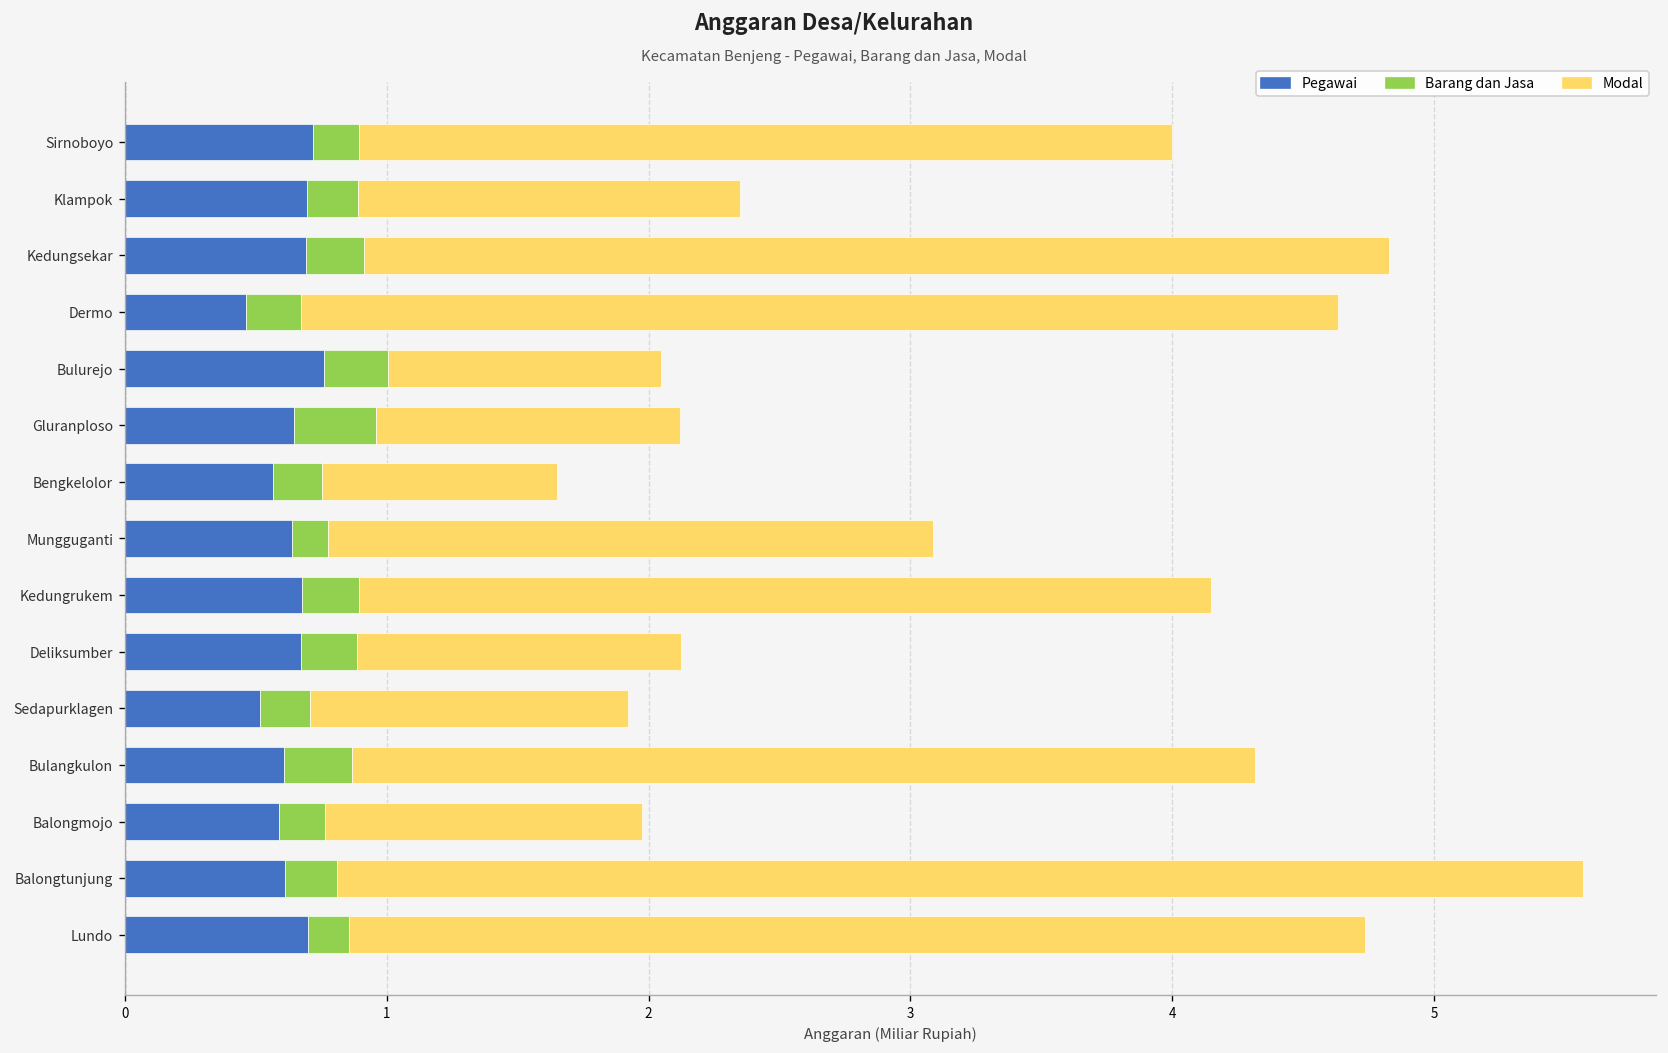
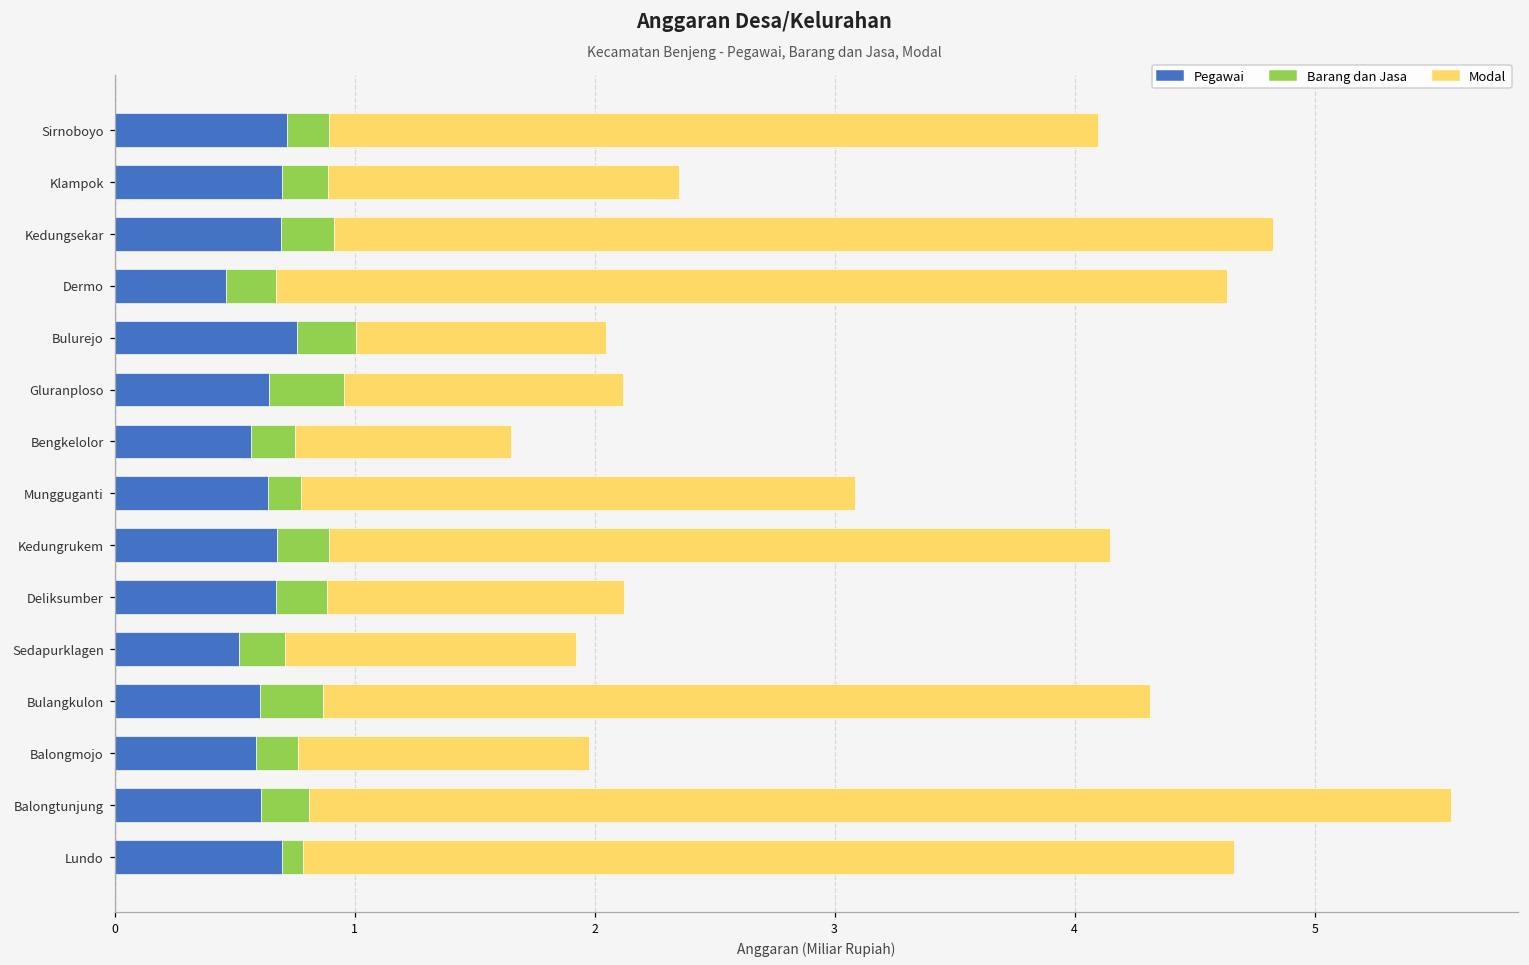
  {
    "Pegawai": {
      "Sirnoboyo": 0.72,
      "Klampok": 0.70,
      "Kedungsekar": 0.69,
      "Dermo": 0.46,
      "Bulurejo": 0.76,
      "Gluranploso": 0.64,
      "Bengkelolor": 0.57,
      "Mungguganti": 0.64,
      "Kedungrukem": 0.68,
      "Deliksumber": 0.67,
      "Sedapurklagen": 0.52,
      "Bulangkulon": 0.61,
      "Balongmojo": 0.59,
      "Balongtunjung": 0.61,
      "Lundo": 0.70
    },
    "Barang dan Jasa": {
      "Sirnoboyo": 0.18,
      "Klampok": 0.19,
      "Kedungsekar": 0.22,
      "Dermo": 0.21,
      "Bulurejo": 0.25,
      "Gluranploso": 0.31,
      "Bengkelolor": 0.18,
      "Mungguganti": 0.14,
      "Kedungrukem": 0.22,
      "Deliksumber": 0.21,
      "Sedapurklagen": 0.19,
      "Bulangkulon": 0.26,
      "Balongmojo": 0.18,
      "Balongtunjung": 0.20,
-     "Lundo": 0.16
+     "Lundo": 0.09
    },
    "Modal": {
-     "Sirnoboyo": 3.10,
+     "Sirnoboyo": 3.20,
      "Klampok": 1.46,
      "Kedungsekar": 3.91,
      "Dermo": 3.96,
      "Bulurejo": 1.04,
      "Gluranploso": 1.16,
      "Bengkelolor": 0.90,
      "Mungguganti": 2.31,
      "Kedungrukem": 3.26,
      "Deliksumber": 1.23,
      "Sedapurklagen": 1.21,
      "Bulangkulon": 3.45,
      "Balongmojo": 1.21,
      "Balongtunjung": 4.76,
      "Lundo": 3.88
    }
  }
